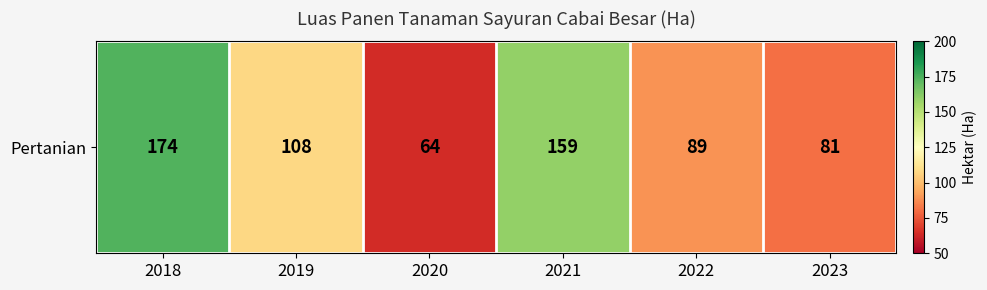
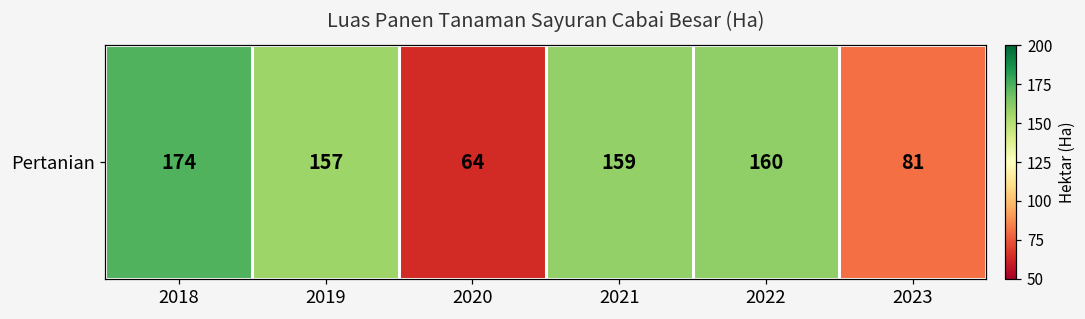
  {
    "Pertanian": {
      "2018": 174,
-     "2019": 108,
+     "2019": 157,
      "2020": 64,
      "2021": 159,
-     "2022": 89,
+     "2022": 160,
      "2023": 81
    }
  }
